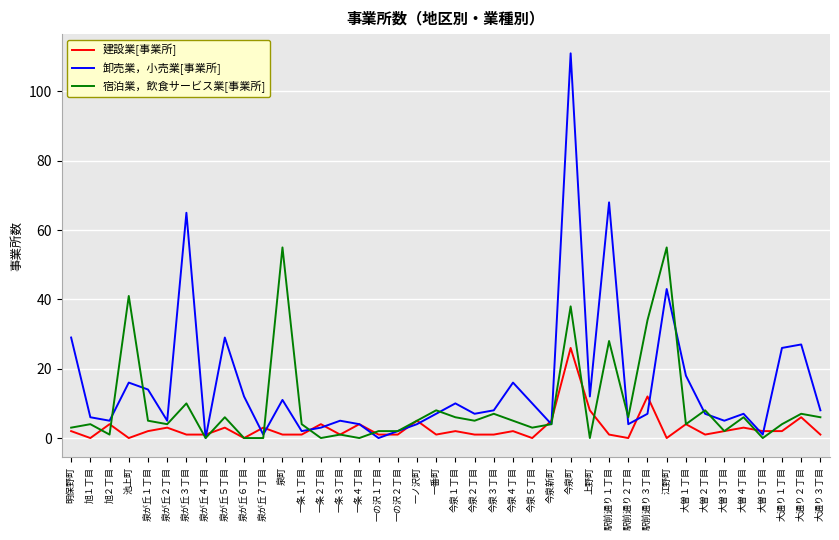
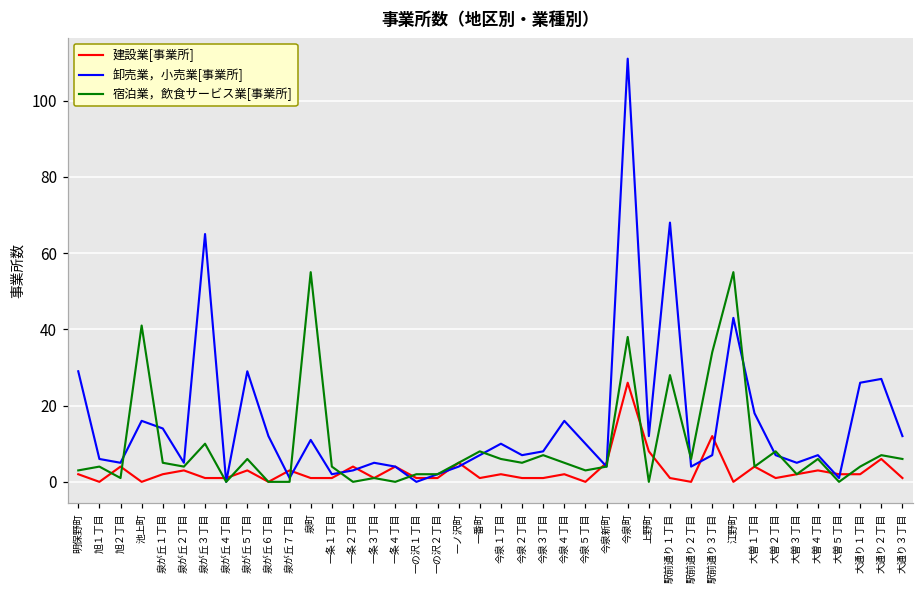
  {
    "建設業[事業所]": {
      "明保野町": 2,
      "旭１丁目": 0,
      "旭２丁目": 4,
      "池上町": 0,
      "泉が丘１丁目": 2,
      "泉が丘２丁目": 3,
      "泉が丘３丁目": 1,
      "泉が丘４丁目": 1,
      "泉が丘５丁目": 3,
      "泉が丘７丁目": 3,
      "泉町": 1,
      "一条１丁目": 1,
      "一条２丁目": 4,
      "一の沢１丁目": 1,
      "一の沢２丁目": 1,
      "一番町": 1,
      "今泉１丁目": 2,
      "今泉２丁目": 1,
      "今泉３丁目": 1,
      "今泉４丁目": 2,
      "今泉５丁目": 0,
      "今泉新町": 5,
      "今泉町": 26,
      "上野町": 8,
      "駅前通り１丁目": 1,
      "駅前通り２丁目": 0,
      "駅前通り３丁目": 12,
      "江野町": 0,
      "大曽２丁目": 1,
      "大曽４丁目": 3,
      "大曽５丁目": 2,
      "大通り１丁目": 2,
      "大通り２丁目": 6,
      "大通り３丁目": 1
    },
    "卸売業，小売業[事業所]": {
      "明保野町": 29,
      "旭１丁目": 6,
      "旭２丁目": 5,
      "池上町": 16,
      "泉が丘１丁目": 14,
      "泉が丘２丁目": 5,
      "泉が丘３丁目": 65,
      "泉が丘５丁目": 29,
      "泉が丘６丁目": 12,
      "泉が丘７丁目": 1,
      "泉町": 11,
      "一条１丁目": 2,
      "一条２丁目": 3,
      "一条３丁目": 5,
      "一の沢１丁目": 0,
      "一ノ沢町": 4,
      "一番町": 7,
      "今泉１丁目": 10,
      "今泉２丁目": 7,
      "今泉３丁目": 8,
      "今泉４丁目": 16,
      "今泉５丁目": 10,
      "今泉町": 111,
      "上野町": 12,
      "駅前通り１丁目": 68,
      "駅前通り２丁目": 4,
      "駅前通り３丁目": 7,
      "江野町": 43,
      "大曽１丁目": 18,
      "大曽２丁目": 7,
      "大曽３丁目": 5,
      "大曽４丁目": 7,
      "大曽５丁目": 1,
      "大通り１丁目": 26,
      "大通り２丁目": 27,
-     "大通り３丁目": 8
+     "大通り３丁目": 12
    },
    "宿泊業，飲食サービス業[事業所]": {
      "明保野町": 3,
      "旭１丁目": 4,
      "旭２丁目": 1,
      "池上町": 41,
      "泉が丘１丁目": 5,
      "泉が丘２丁目": 4,
      "泉が丘３丁目": 10,
      "泉が丘５丁目": 6,
      "泉が丘７丁目": 0,
      "泉町": 55,
      "一条１丁目": 4,
      "一条２丁目": 0,
      "一条４丁目": 0,
      "一の沢１丁目": 2,
      "一番町": 8,
      "今泉１丁目": 6,
      "今泉２丁目": 5,
      "今泉３丁目": 7,
      "今泉４丁目": 5,
      "今泉５丁目": 3,
      "今泉町": 38,
      "上野町": 0,
      "駅前通り１丁目": 28,
      "駅前通り２丁目": 6,
      "駅前通り３丁目": 34,
      "江野町": 55,
      "大曽２丁目": 8,
      "大曽４丁目": 6,
      "大曽５丁目": 0,
      "大通り１丁目": 4,
      "大通り２丁目": 7,
      "大通り３丁目": 6
    }
  }
